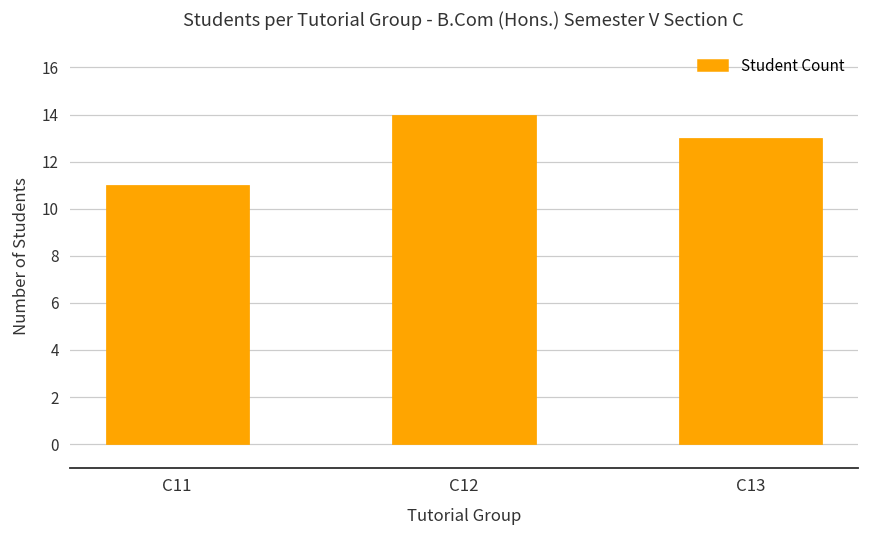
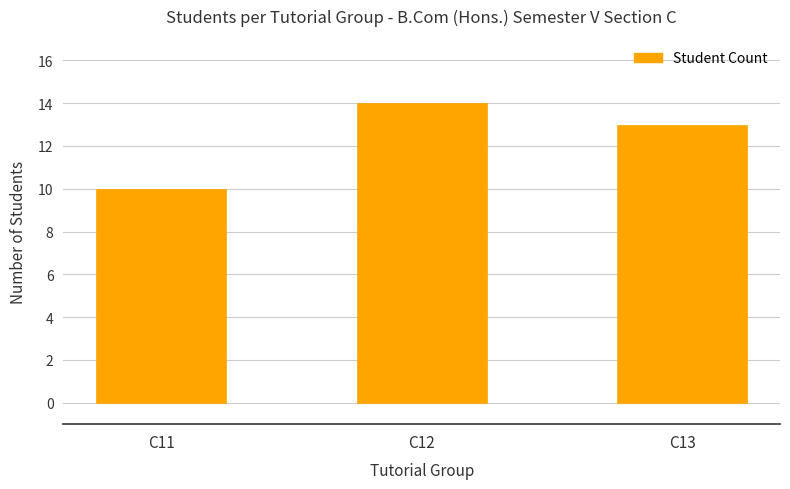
  {
-   "C11": 11,
+   "C11": 10,
    "C12": 14,
    "C13": 13
  }
